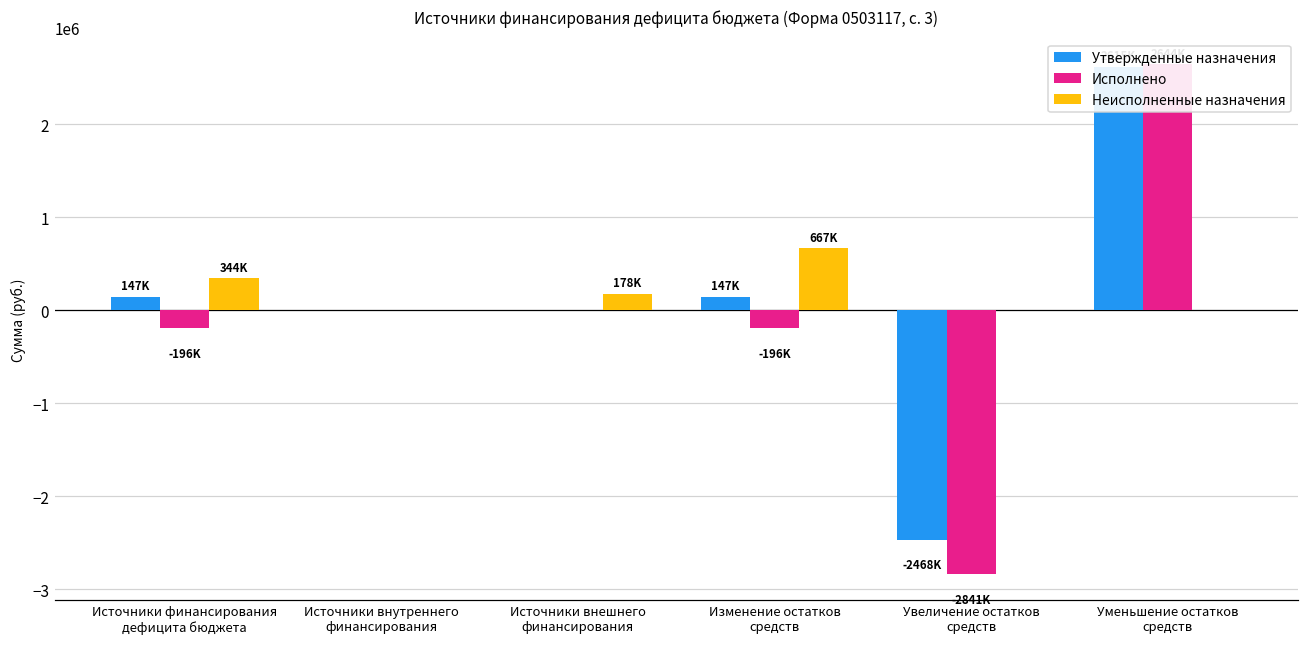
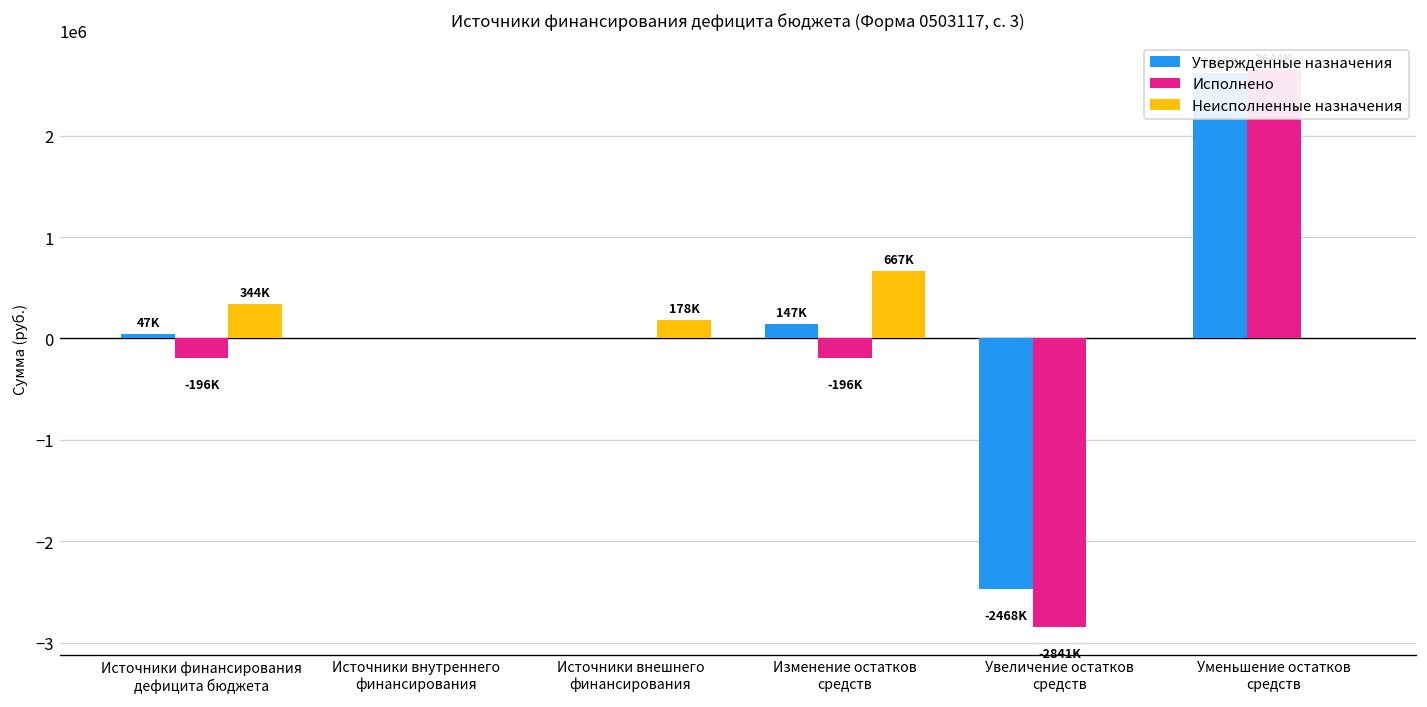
  {
    "Утвержденные назначения": {
-     "Источники финансирования дефицита бюджета": "147K",
+     "Источники финансирования дефицита бюджета": "47K",
      "Изменение остатков средств": "147K",
      "Увеличение остатков средств": "-2468K"
    },
    "Исполнено": {
      "Источники финансирования дефицита бюджета": "-196K",
      "Изменение остатков средств": "-196K",
      "Увеличение остатков средств": "-2841K"
    },
    "Неисполненные назначения": {
      "Источники финансирования дефицита бюджета": "344K",
      "Источники внешнего финансирования": "178K",
      "Изменение остатков средств": "667K"
    }
  }
